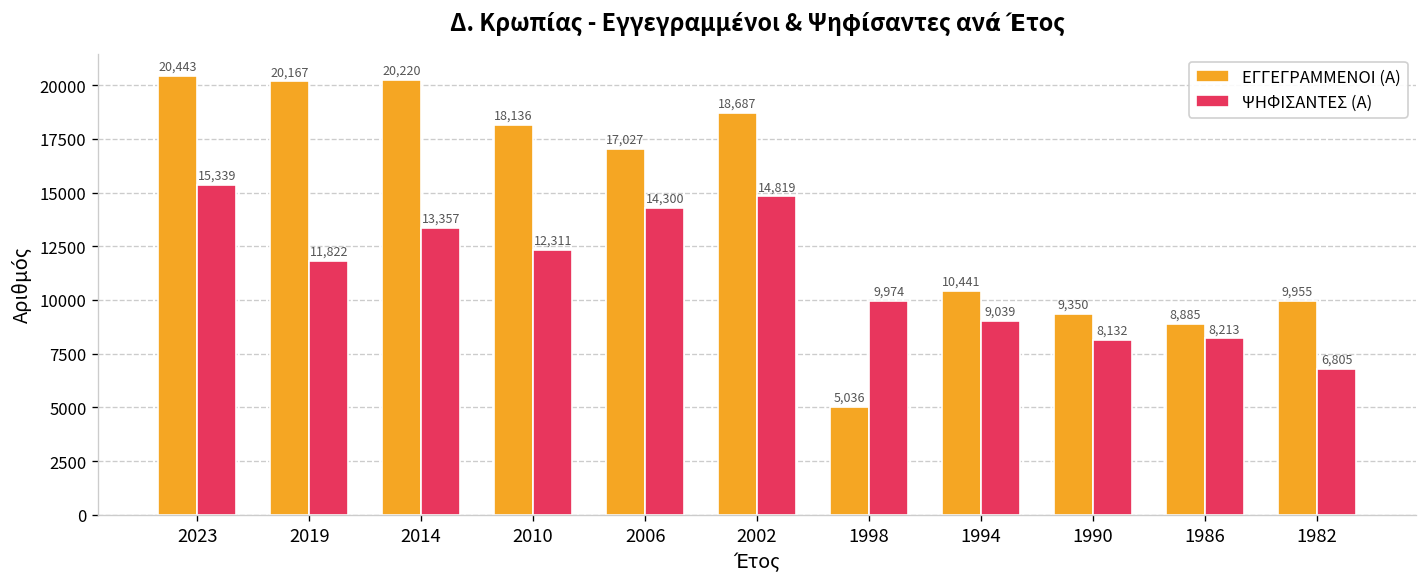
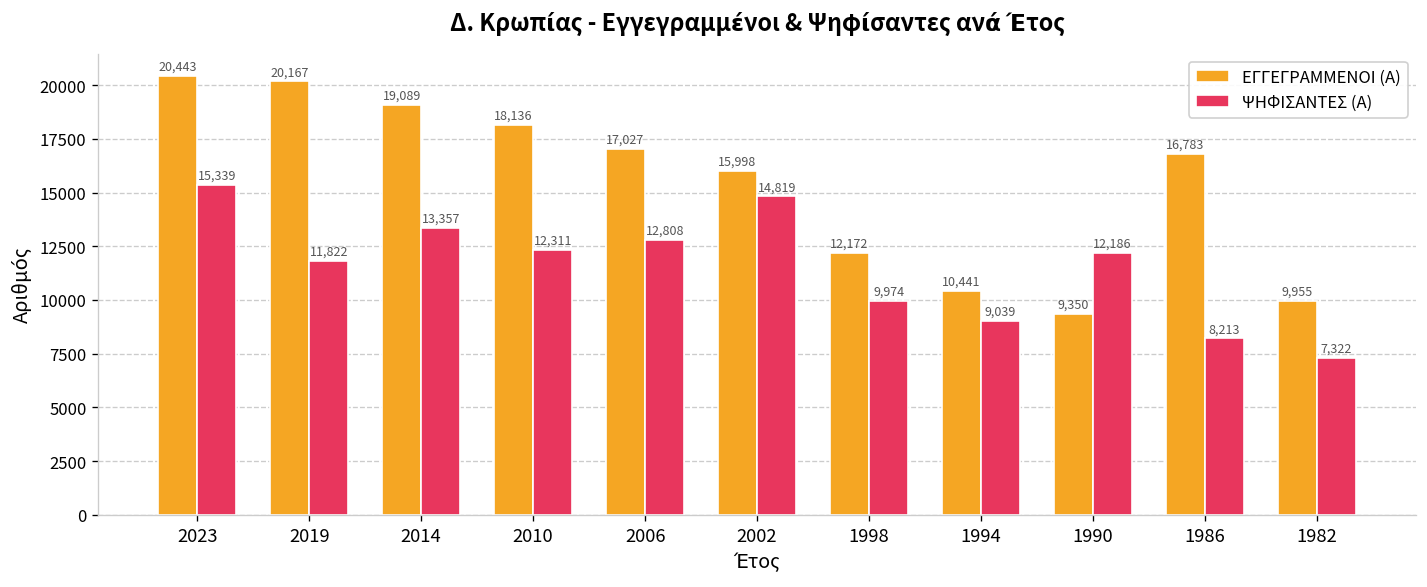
  {
    "ΕΓΓΕΓΡΑΜΜΕΝΟΙ (Α)": {
      "2023": "20,443",
      "2019": "20,167",
-     "2014": "20,220",
+     "2014": "19,089",
      "2010": "18,136",
      "2006": "17,027",
-     "2002": "18,687",
-     "1998": "5,036",
+     "2002": "15,998",
+     "1998": "12,172",
      "1994": "10,441",
      "1990": "9,350",
-     "1986": "8,885",
+     "1986": "16,783",
      "1982": "9,955"
    },
    "ΨΗΦΙΣΑΝΤΕΣ (Α)": {
      "2023": "15,339",
      "2019": "11,822",
      "2014": "13,357",
      "2010": "12,311",
-     "2006": "14,300",
+     "2006": "12,808",
      "2002": "14,819",
      "1998": "9,974",
      "1994": "9,039",
-     "1990": "8,132",
+     "1990": "12,186",
      "1986": "8,213",
-     "1982": "6,805"
+     "1982": "7,322"
    }
  }
